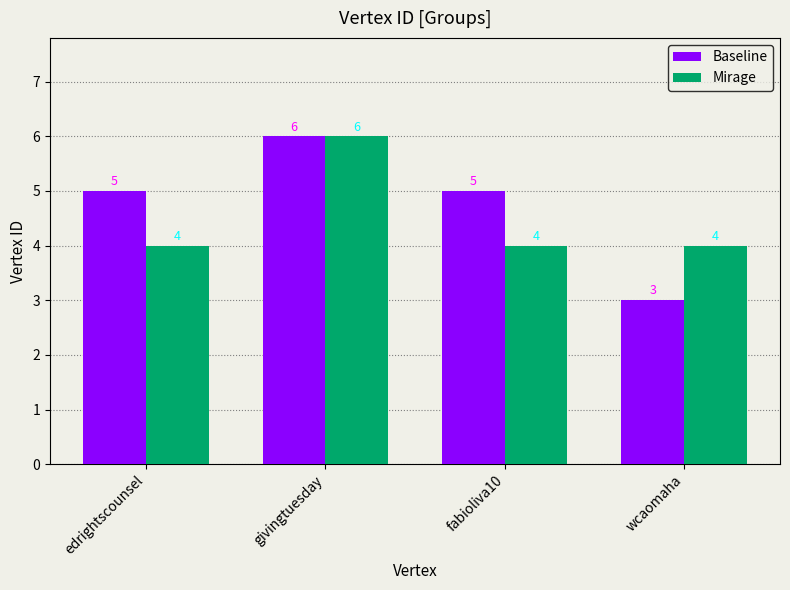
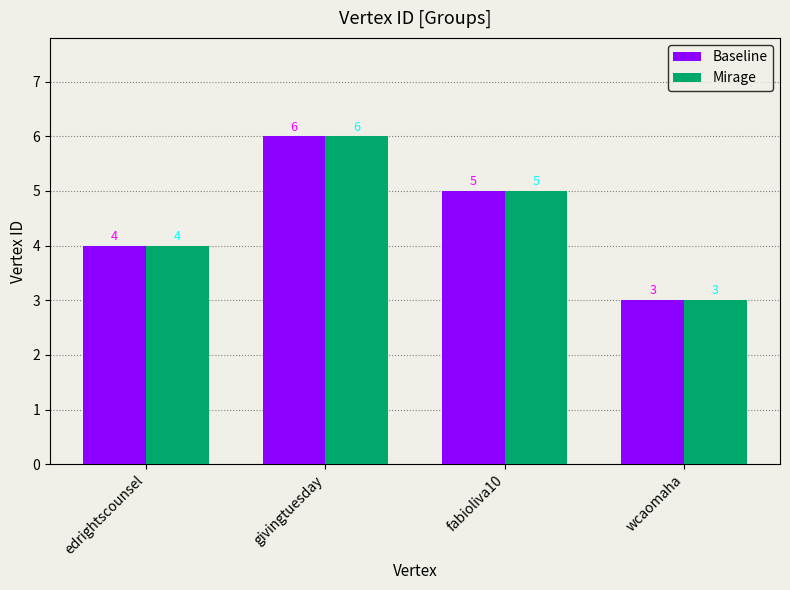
  {
    "Baseline": {
-     "edrightscounsel": 5,
+     "edrightscounsel": 4,
      "givingtuesday": 6,
      "fabioliva10": 5,
      "wcaomaha": 3
    },
    "Mirage": {
      "edrightscounsel": 4,
      "givingtuesday": 6,
-     "fabioliva10": 4,
-     "wcaomaha": 4
+     "fabioliva10": 5,
+     "wcaomaha": 3
    }
  }
